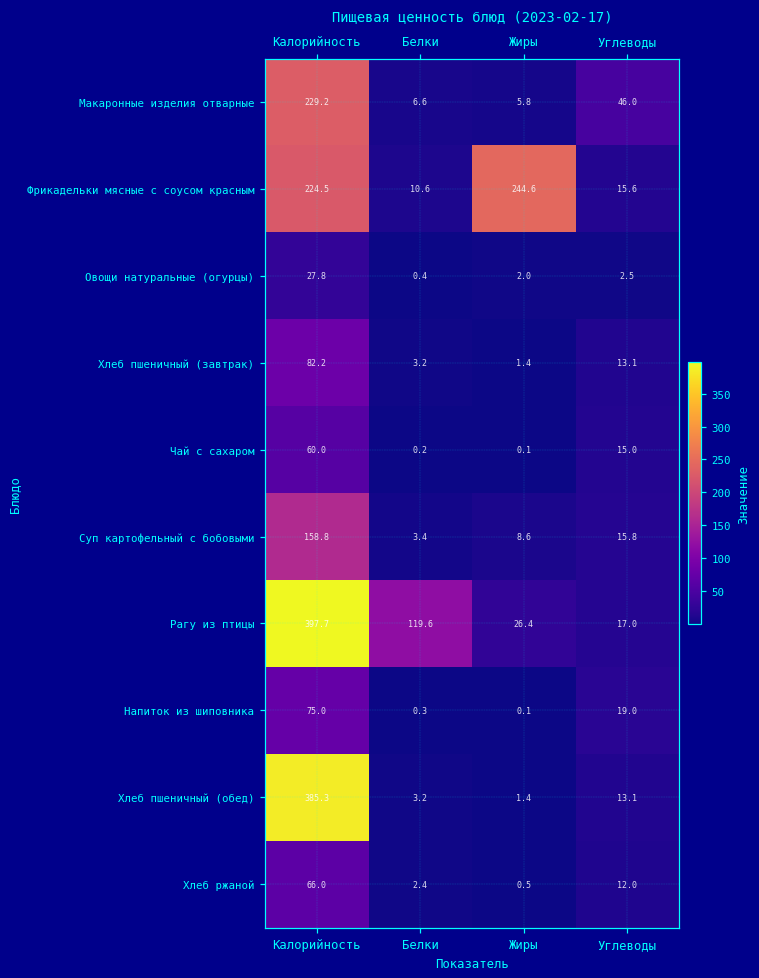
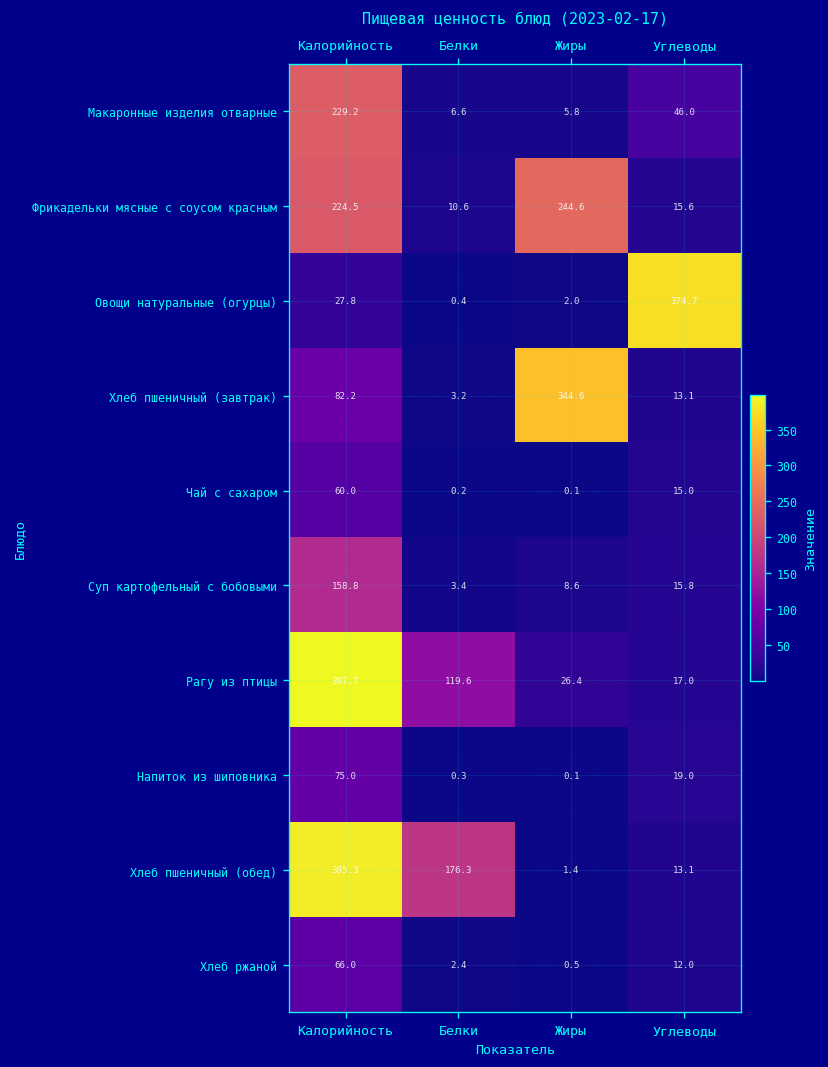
  {
    "Макаронные изделия отварные": {
      "Калорийность": 229.2,
      "Белки": 6.6,
      "Жиры": 5.8,
      "Углеводы": 46.0
    },
    "Фрикадельки мясные с соусом красным": {
      "Калорийность": 224.5,
      "Белки": 10.6,
      "Жиры": 244.6,
      "Углеводы": 15.6
    },
    "Овощи натуральные (огурцы)": {
      "Калорийность": 27.8,
      "Белки": 0.4,
      "Жиры": 2.0,
-     "Углеводы": 2.5
+     "Углеводы": 374.7
    },
    "Хлеб пшеничный (завтрак)": {
      "Калорийность": 82.2,
      "Белки": 3.2,
-     "Жиры": 1.4,
+     "Жиры": 344.6,
      "Углеводы": 13.1
    },
    "Чай с сахаром": {
      "Калорийность": 60.0,
      "Белки": 0.2,
      "Жиры": 0.1,
      "Углеводы": 15.0
    },
    "Суп картофельный с бобовыми": {
      "Калорийность": 158.8,
      "Белки": 3.4,
      "Жиры": 8.6,
      "Углеводы": 15.8
    },
    "Рагу из птицы": {
      "Калорийность": 397.7,
      "Белки": 119.6,
      "Жиры": 26.4,
      "Углеводы": 17.0
    },
    "Напиток из шиповника": {
      "Калорийность": 75.0,
      "Белки": 0.3,
      "Жиры": 0.1,
      "Углеводы": 19.0
    },
    "Хлеб пшеничный (обед)": {
      "Калорийность": 385.3,
-     "Белки": 3.2,
+     "Белки": 176.3,
      "Жиры": 1.4,
      "Углеводы": 13.1
    },
    "Хлеб ржаной": {
      "Калорийность": 66.0,
      "Белки": 2.4,
      "Жиры": 0.5,
      "Углеводы": 12.0
    }
  }
